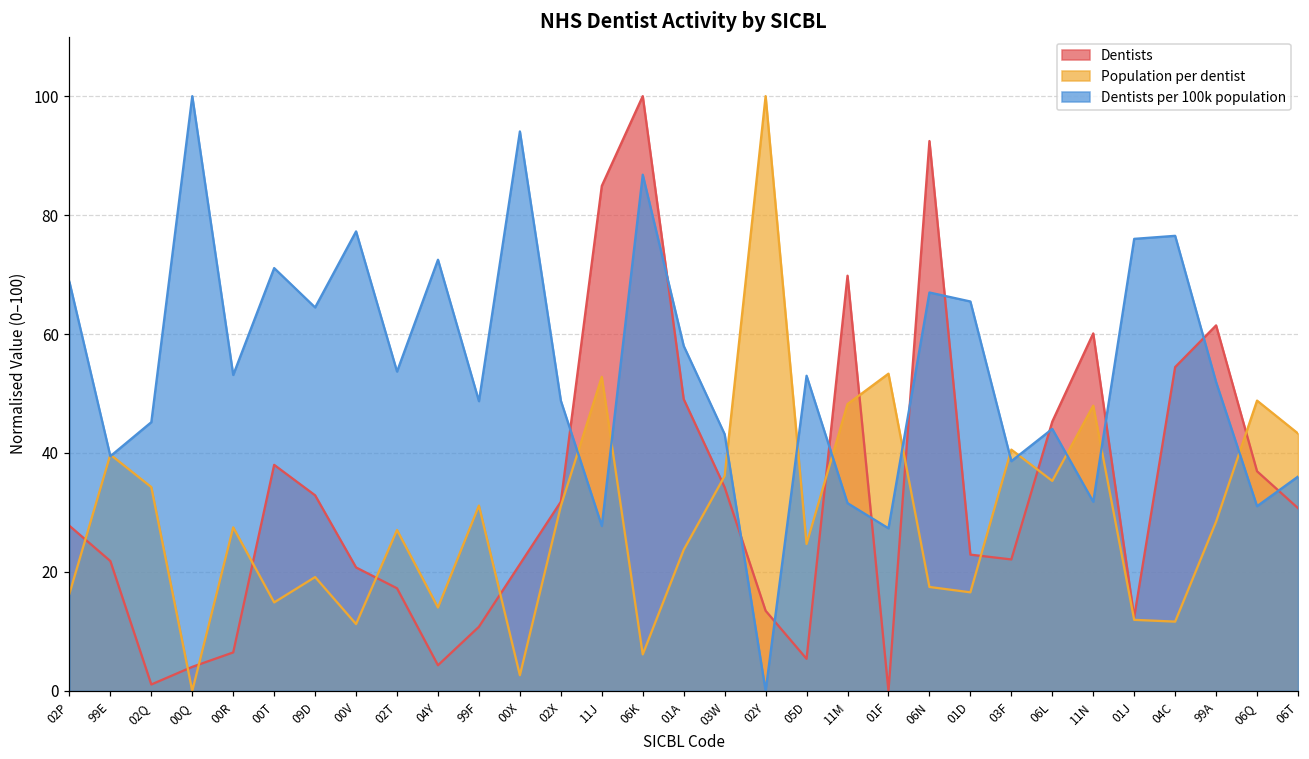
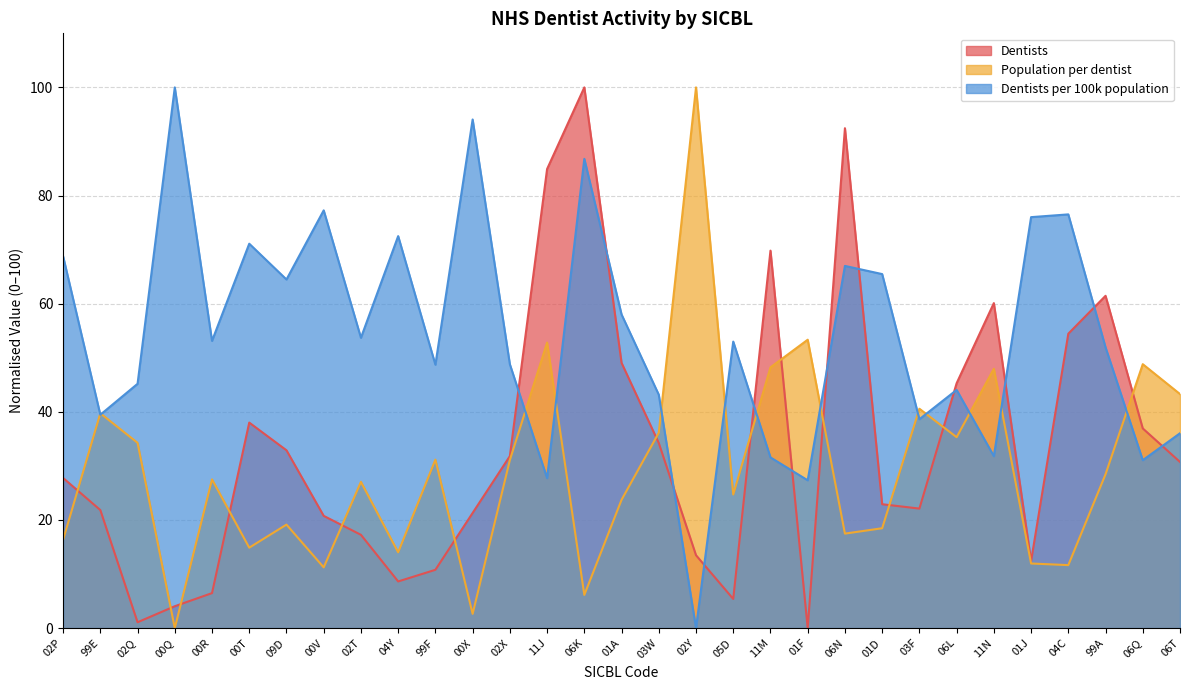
  {
    "Dentists": {
      "02P": 28,
      "99E": 22,
      "02Q": 1,
      "00Q": 4,
      "00R": 6,
      "00T": 38,
      "09D": 33,
      "00V": 21,
      "02T": 17,
-     "04Y": 4,
+     "04Y": 9,
      "99F": 11,
      "00X": 21,
      "02X": 32,
      "11J": 85,
      "06K": 100,
      "01A": 49,
      "03W": 34,
      "02Y": 13,
      "05D": 5,
      "11M": 70,
      "01F": 0,
      "06N": 92,
      "01D": 23,
      "03F": 22,
      "06L": 45,
      "11N": 60,
      "04C": 54,
      "99A": 61,
      "06Q": 37,
      "06T": 31
    },
    "Population per dentist": {
      "02P": 16,
      "02Q": 34,
      "00Q": 0,
      "00R": 27,
      "00T": 15,
      "09D": 19,
      "00V": 11,
      "02T": 27,
      "04Y": 14,
      "99F": 31,
      "00X": 3,
      "02X": 31,
      "11J": 53,
      "06K": 6,
      "01A": 24,
      "03W": 36,
      "02Y": 100,
      "05D": 25,
      "11M": 48,
      "01F": 53,
      "06N": 17,
-     "01D": 17,
+     "01D": 18,
      "03F": 41,
      "06L": 35,
      "11N": 48,
      "04C": 12,
      "99A": 28,
      "06Q": 49,
      "06T": 43
    },
    "Dentists per 100k population": {
      "02P": 69,
      "02Q": 45,
      "00Q": 100,
      "00R": 53,
      "00T": 71,
      "09D": 64,
      "00V": 77,
      "02T": 54,
      "04Y": 72,
      "99F": 49,
      "00X": 94,
      "02X": 49,
      "11J": 28,
      "06K": 87,
      "01A": 58,
      "03W": 43,
      "02Y": 0,
      "05D": 53,
      "11M": 32,
      "01F": 27,
      "06N": 67,
      "01D": 65,
      "03F": 39,
      "06L": 44,
      "11N": 32,
      "01J": 76,
      "04C": 77,
      "99A": 52,
      "06Q": 31,
      "06T": 36
    }
  }
